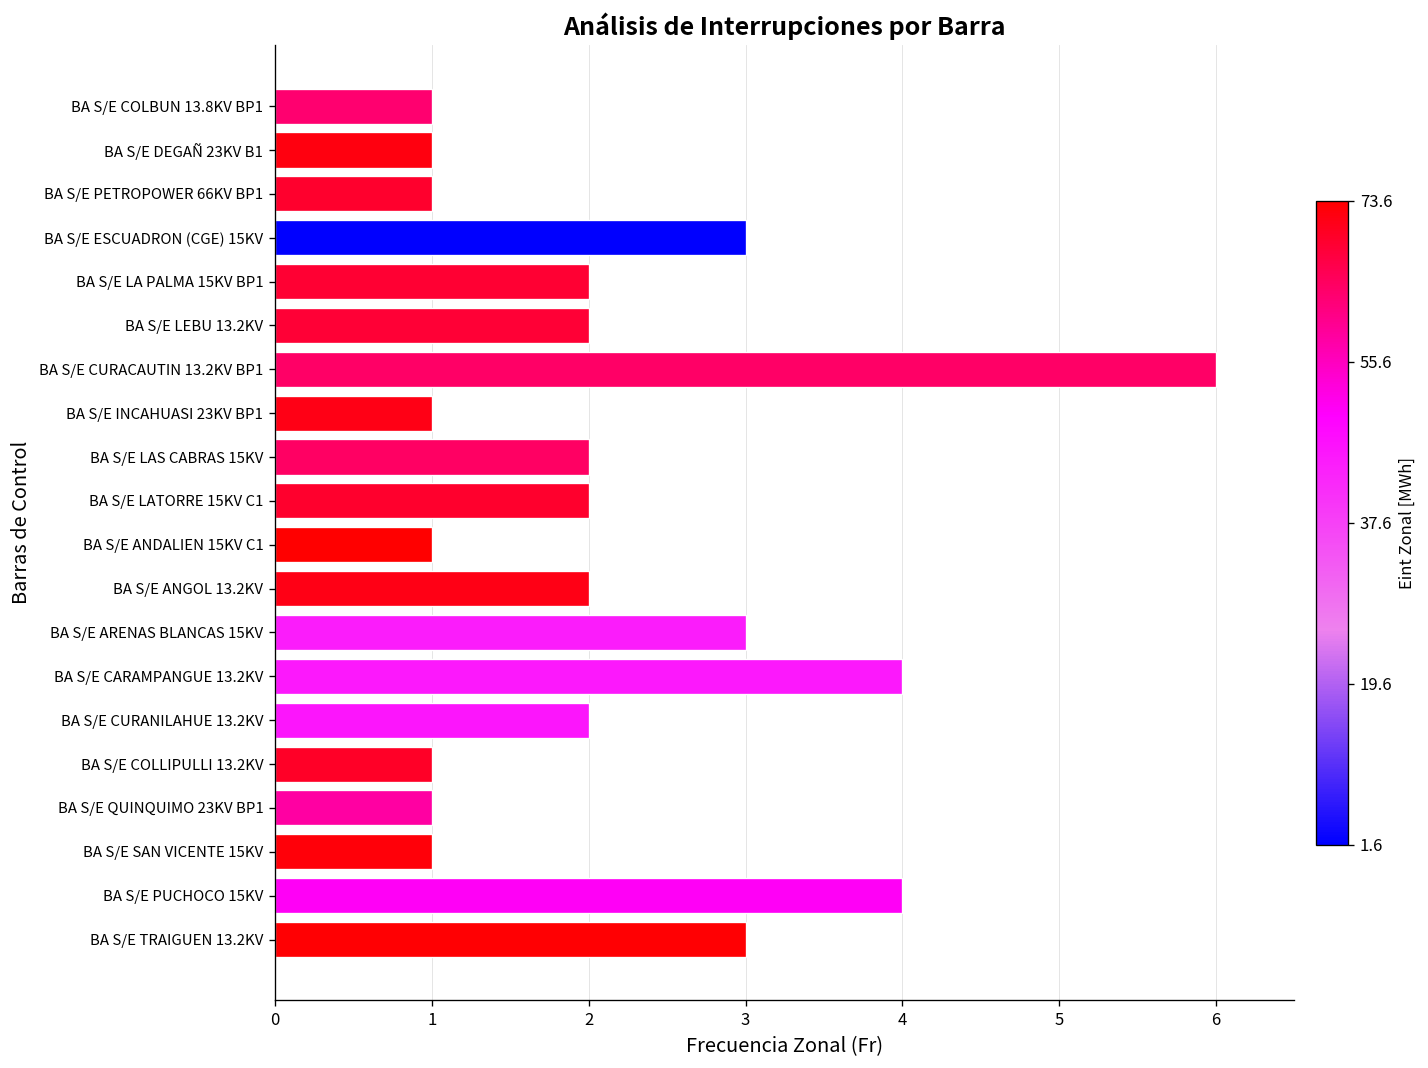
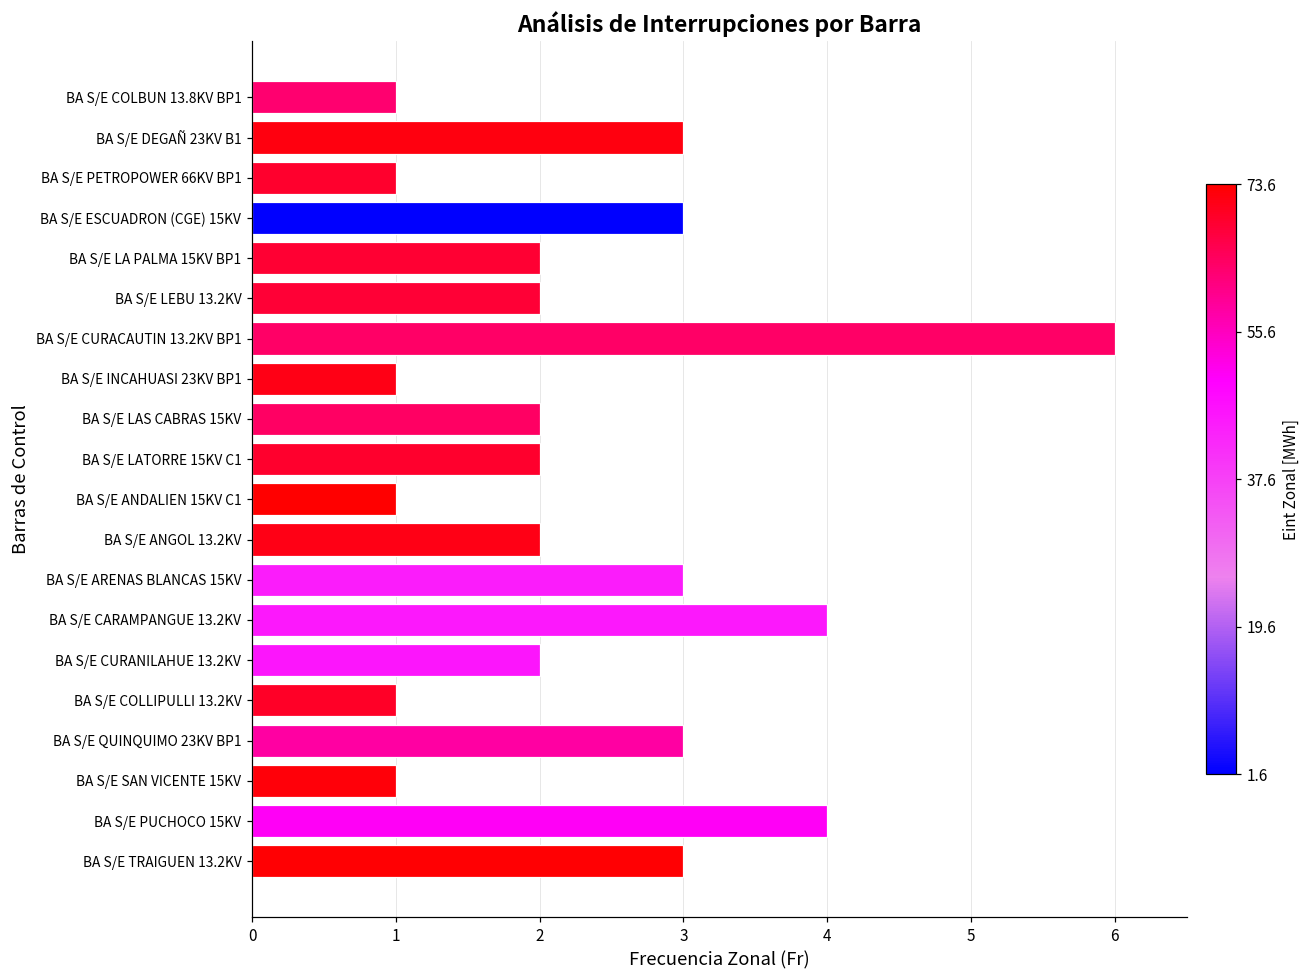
  {
    "BA S/E COLBUN 13.8KV BP1": 1,
-   "BA S/E DEGAÑ 23KV B1": 1,
+   "BA S/E DEGAÑ 23KV B1": 3,
    "BA S/E PETROPOWER 66KV BP1": 1,
    "BA S/E ESCUADRON (CGE) 15KV": 3,
    "BA S/E LA PALMA 15KV BP1": 2,
    "BA S/E LEBU 13.2KV": 2,
    "BA S/E CURACAUTIN 13.2KV BP1": 6,
    "BA S/E INCAHUASI 23KV BP1": 1,
    "BA S/E LAS CABRAS 15KV": 2,
    "BA S/E LATORRE 15KV C1": 2,
    "BA S/E ANDALIEN 15KV C1": 1,
    "BA S/E ANGOL 13.2KV": 2,
    "BA S/E ARENAS BLANCAS 15KV": 3,
    "BA S/E CARAMPANGUE 13.2KV": 4,
    "BA S/E CURANILAHUE 13.2KV": 2,
    "BA S/E COLLIPULLI 13.2KV": 1,
-   "BA S/E QUINQUIMO 23KV BP1": 1,
+   "BA S/E QUINQUIMO 23KV BP1": 3,
    "BA S/E SAN VICENTE 15KV": 1,
    "BA S/E PUCHOCO 15KV": 4,
    "BA S/E TRAIGUEN 13.2KV": 3
  }
